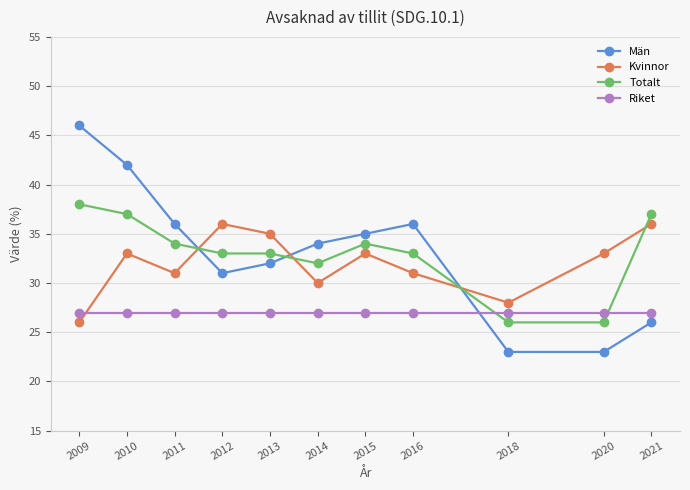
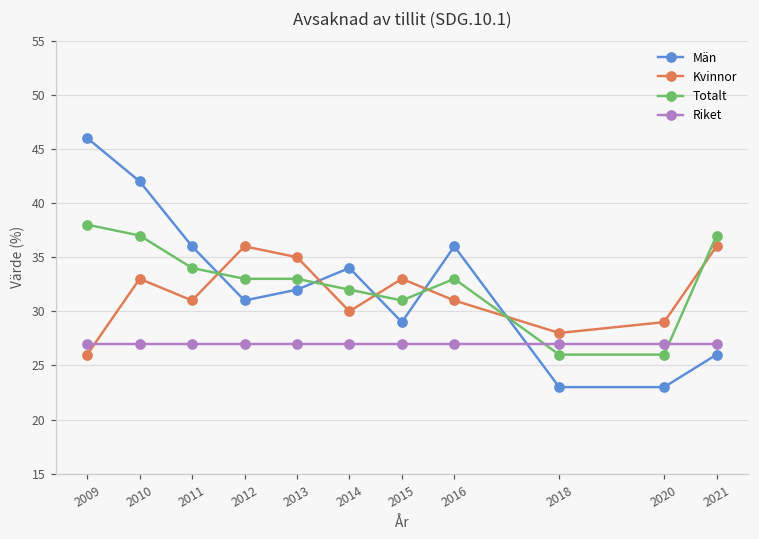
  {
    "Män": {
      "2009": 46,
      "2010": 42,
      "2011": 36,
      "2012": 31,
      "2013": 32,
      "2014": 34,
-     "2015": 35,
+     "2015": 29,
      "2016": 36,
      "2018": 23,
      "2020": 23,
      "2021": 26
    },
    "Kvinnor": {
      "2009": 26,
      "2010": 33,
      "2011": 31,
      "2012": 36,
      "2013": 35,
      "2014": 30,
      "2015": 33,
      "2016": 31,
      "2018": 28,
-     "2020": 33,
+     "2020": 29,
      "2021": 36
    },
    "Totalt": {
      "2009": 38,
      "2010": 37,
      "2011": 34,
      "2012": 33,
      "2013": 33,
      "2014": 32,
-     "2015": 34,
+     "2015": 31,
      "2016": 33,
      "2018": 26,
      "2020": 26,
      "2021": 37
    },
    "Riket": {
      "2009": 27,
      "2010": 27,
      "2011": 27,
      "2012": 27,
      "2013": 27,
      "2014": 27,
      "2015": 27,
      "2016": 27,
      "2018": 27,
      "2020": 27,
      "2021": 27
    }
  }
